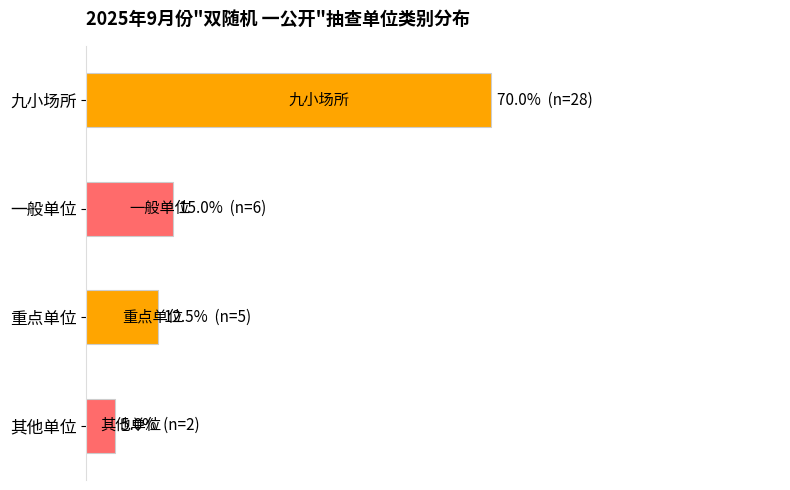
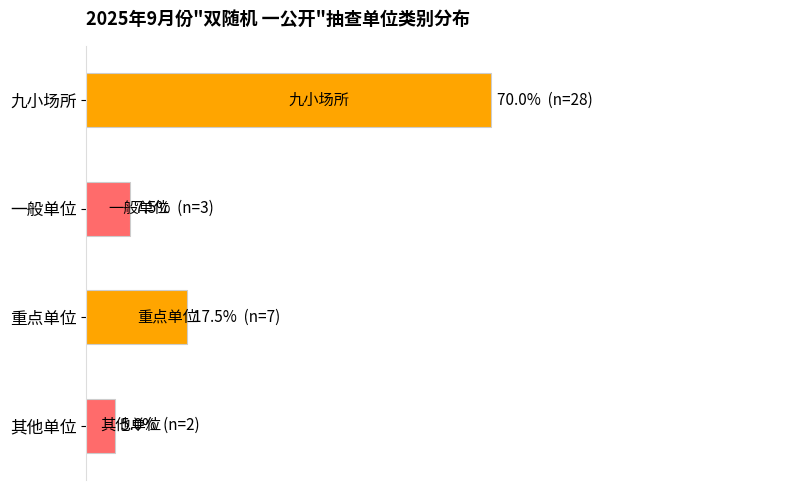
  {
    "九小场所": "70.0%",
-   "一般单位": "15.0% (n=6)",
-   "重点单位": "12.5% (n=5)"
+   "一般单位": "7.5% (n=3)",
+   "重点单位": "17.5% (n=7)"
  }
